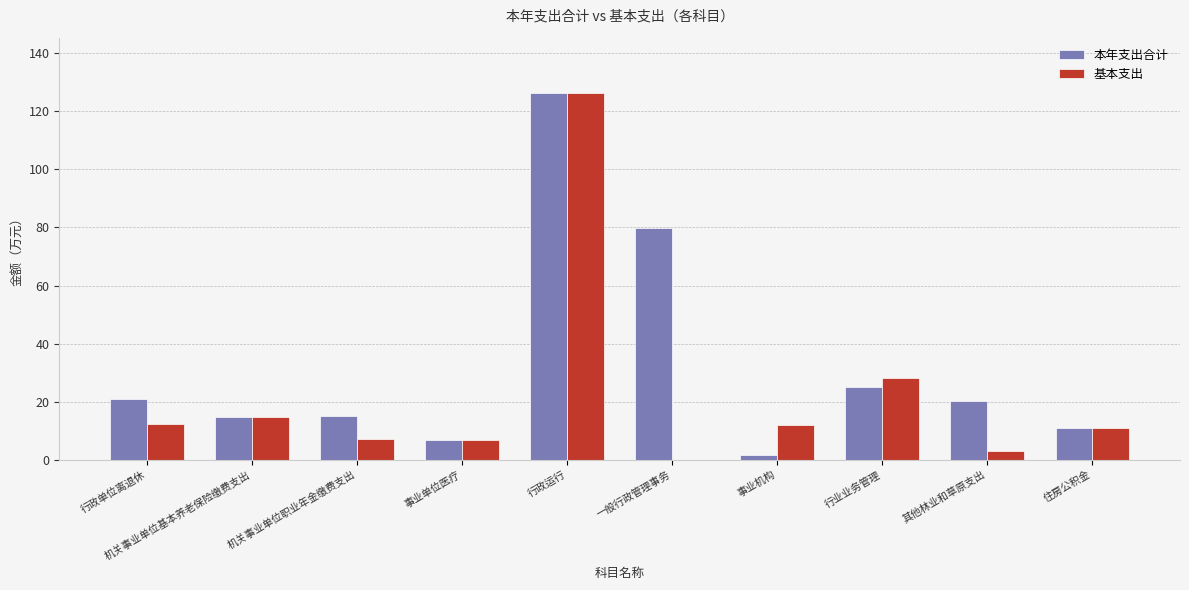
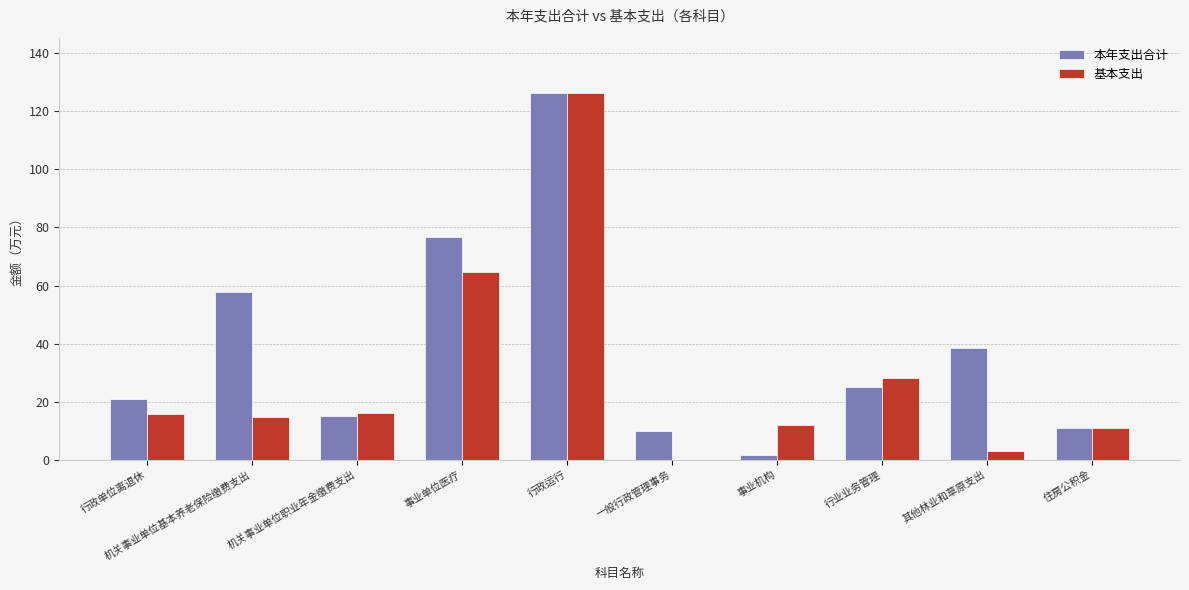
  {
    "本年支出合计": {
      "行政单位离退休": 21,
-     "机关事业单位基本养老保险缴费支出": 15,
+     "机关事业单位基本养老保险缴费支出": 58,
      "机关事业单位职业年金缴费支出": 15,
-     "事业单位医疗": 7,
+     "事业单位医疗": 77,
      "行政运行": 126,
-     "一般行政管理事务": 80,
+     "一般行政管理事务": 10,
      "事业机构": 2,
      "行业业务管理": 25,
-     "其他林业和草原支出": 20,
+     "其他林业和草原支出": 38,
      "住房公积金": 11
    },
    "基本支出": {
-     "行政单位离退休": 12,
+     "行政单位离退休": 16,
      "机关事业单位基本养老保险缴费支出": 15,
-     "机关事业单位职业年金缴费支出": 7,
-     "事业单位医疗": 7,
+     "机关事业单位职业年金缴费支出": 16,
+     "事业单位医疗": 65,
      "行政运行": 126,
      "一般行政管理事务": 0,
      "事业机构": 12,
      "行业业务管理": 28,
      "其他林业和草原支出": 3,
      "住房公积金": 11
    }
  }
